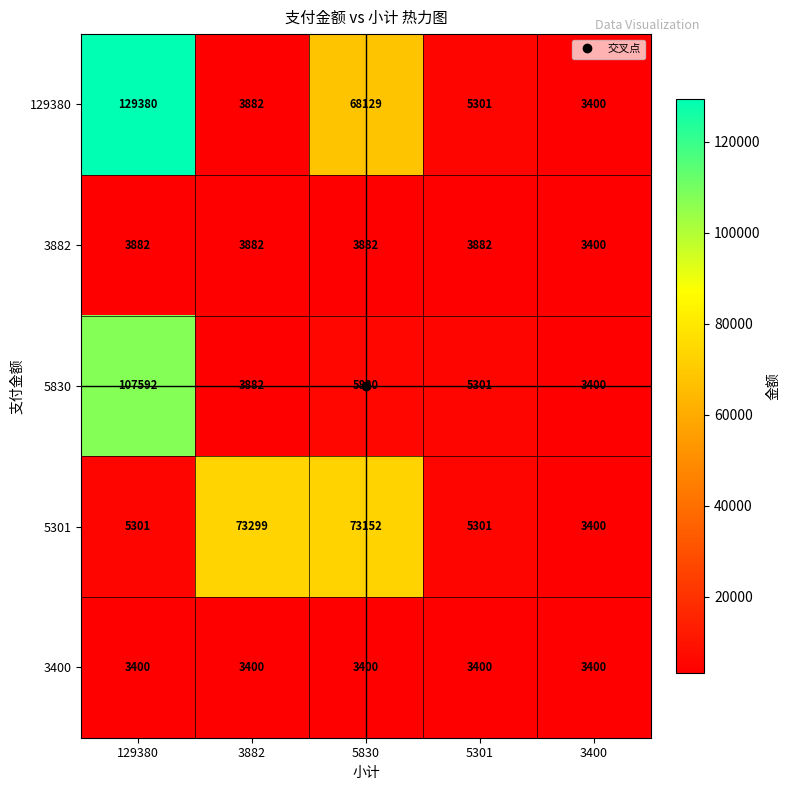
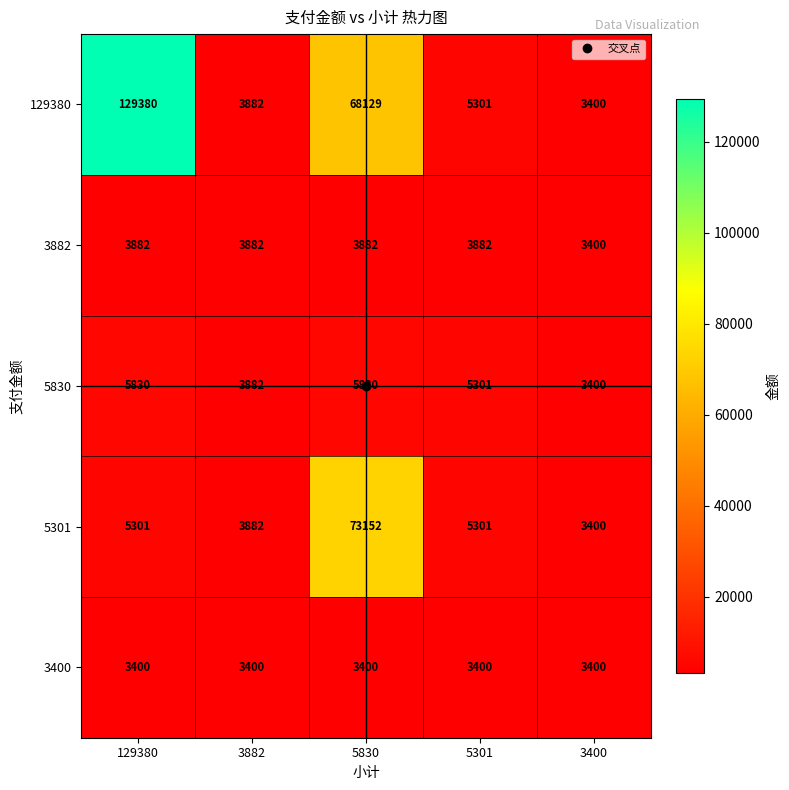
  {
    "129380": {
      "129380": 129380,
      "3882": 3882,
      "5830": 68129,
      "5301": 5301,
      "3400": 3400
    },
    "3882": {
      "129380": 3882,
      "3882": 3882,
      "5830": 3882,
      "5301": 3882,
      "3400": 3400
    },
    "5830": {
-     "129380": 107592,
+     "129380": 5830,
      "3882": 3882,
      "5301": 5301,
      "3400": 3400
    },
    "5301": {
      "129380": 5301,
-     "3882": 73299,
+     "3882": 3882,
      "5830": 73152,
      "5301": 5301,
      "3400": 3400
    },
    "3400": {
      "129380": 3400,
      "3882": 3400,
      "5830": 3400,
      "5301": 3400,
      "3400": 3400
    }
  }
